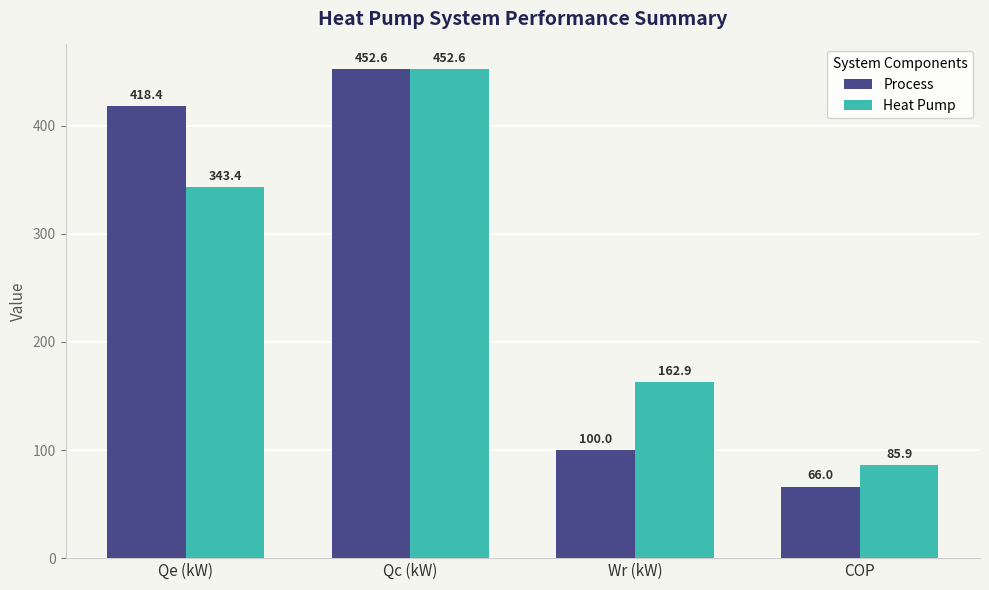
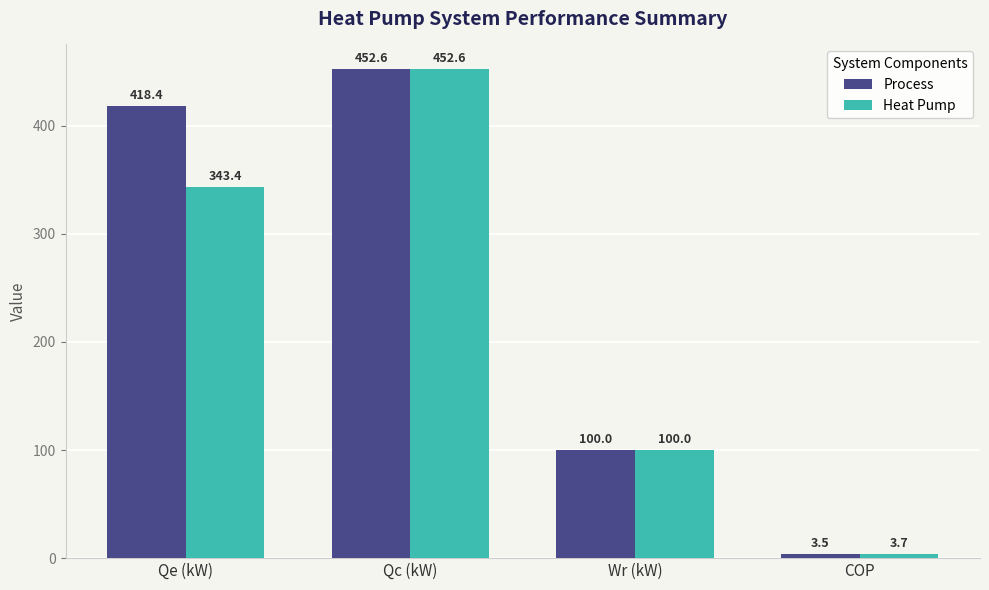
  {
    "Process": {
      "Qe (kW)": 418.4,
      "Qc (kW)": 452.6,
      "Wr (kW)": 100.0,
-     "COP": 66.0
+     "COP": 3.5
    },
    "Heat Pump": {
      "Qe (kW)": 343.4,
      "Qc (kW)": 452.6,
-     "Wr (kW)": 162.9,
-     "COP": 85.9
+     "Wr (kW)": 100.0,
+     "COP": 3.7
    }
  }
